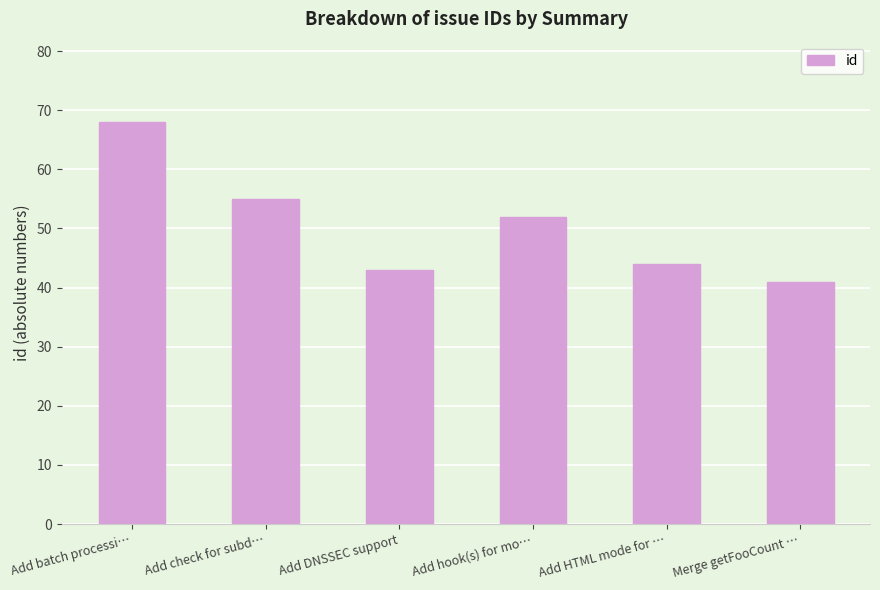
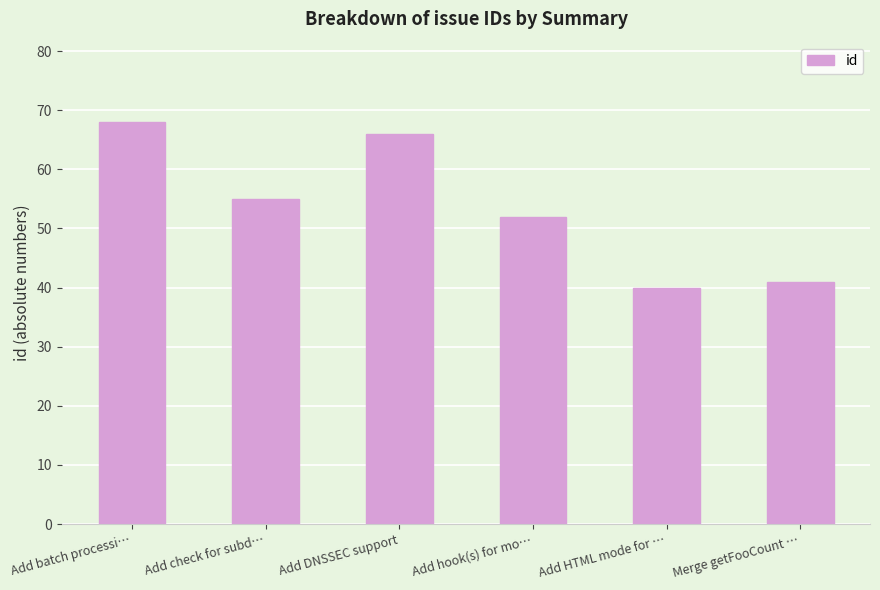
  {
    "Add batch processi…": 68,
    "Add check for subd…": 55,
-   "Add DNSSEC support": 43,
+   "Add DNSSEC support": 66,
    "Add hook(s) for mo…": 52,
-   "Add HTML mode for …": 44,
+   "Add HTML mode for …": 40,
    "Merge getFooCount …": 41
  }
